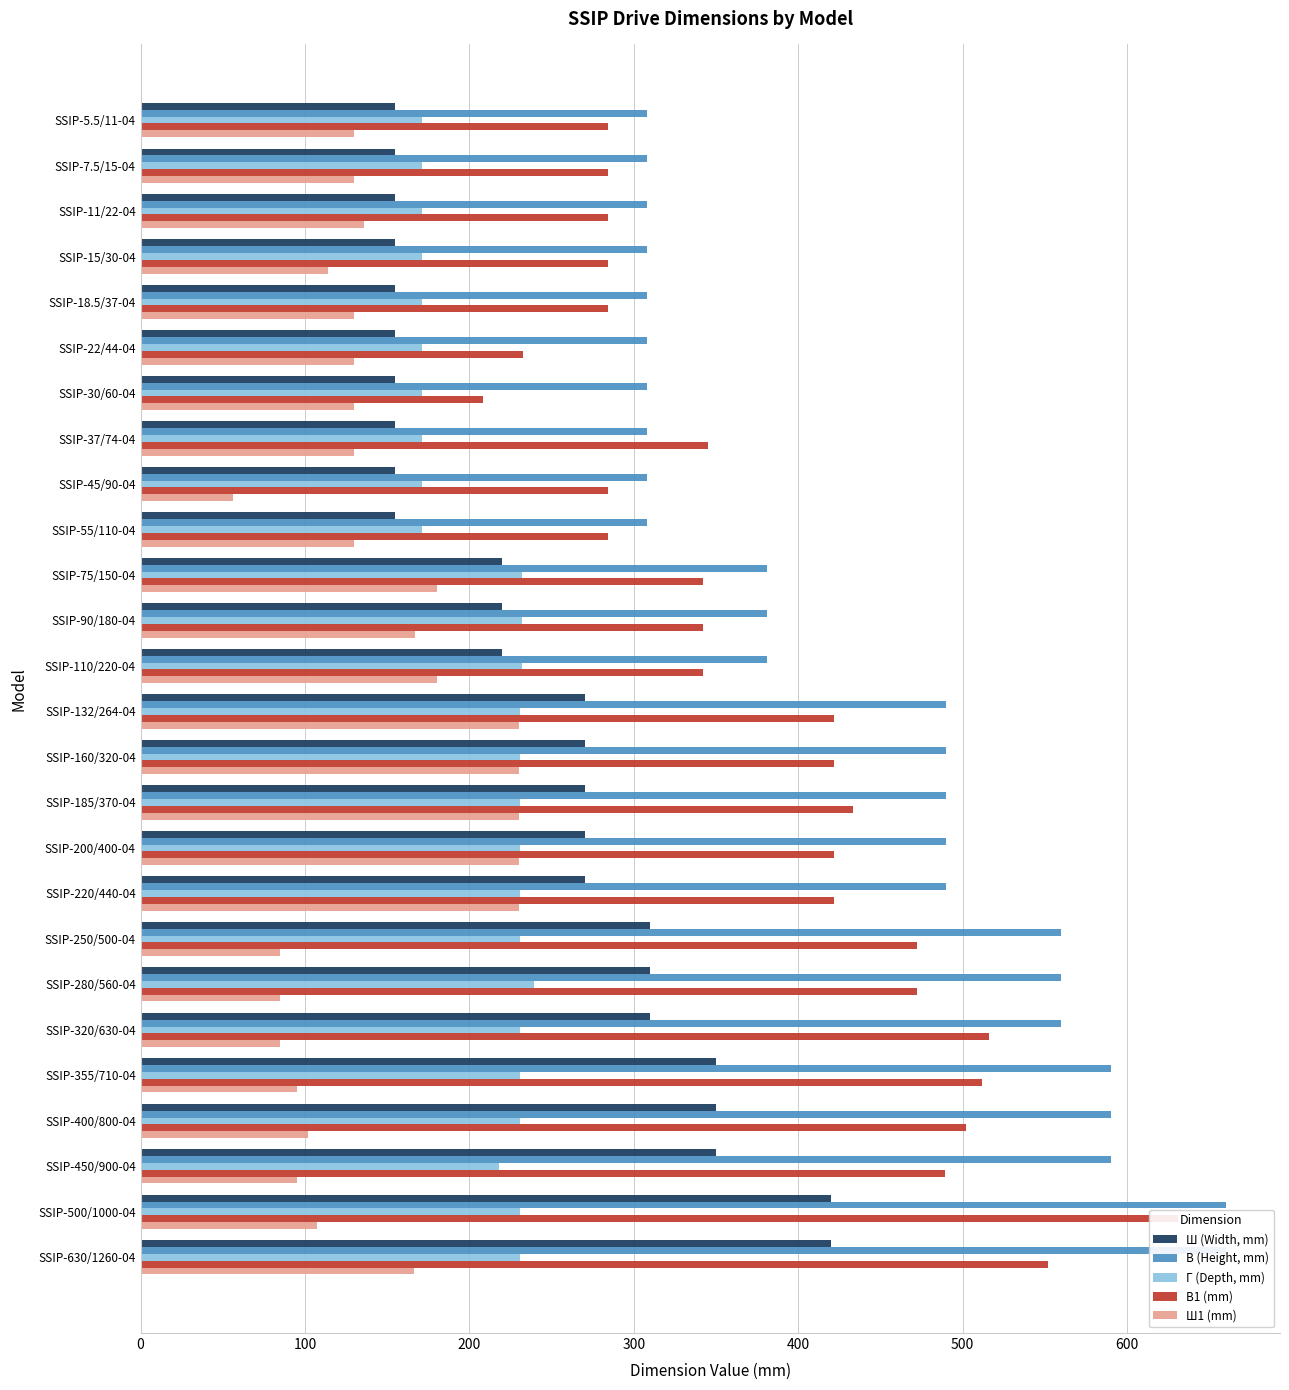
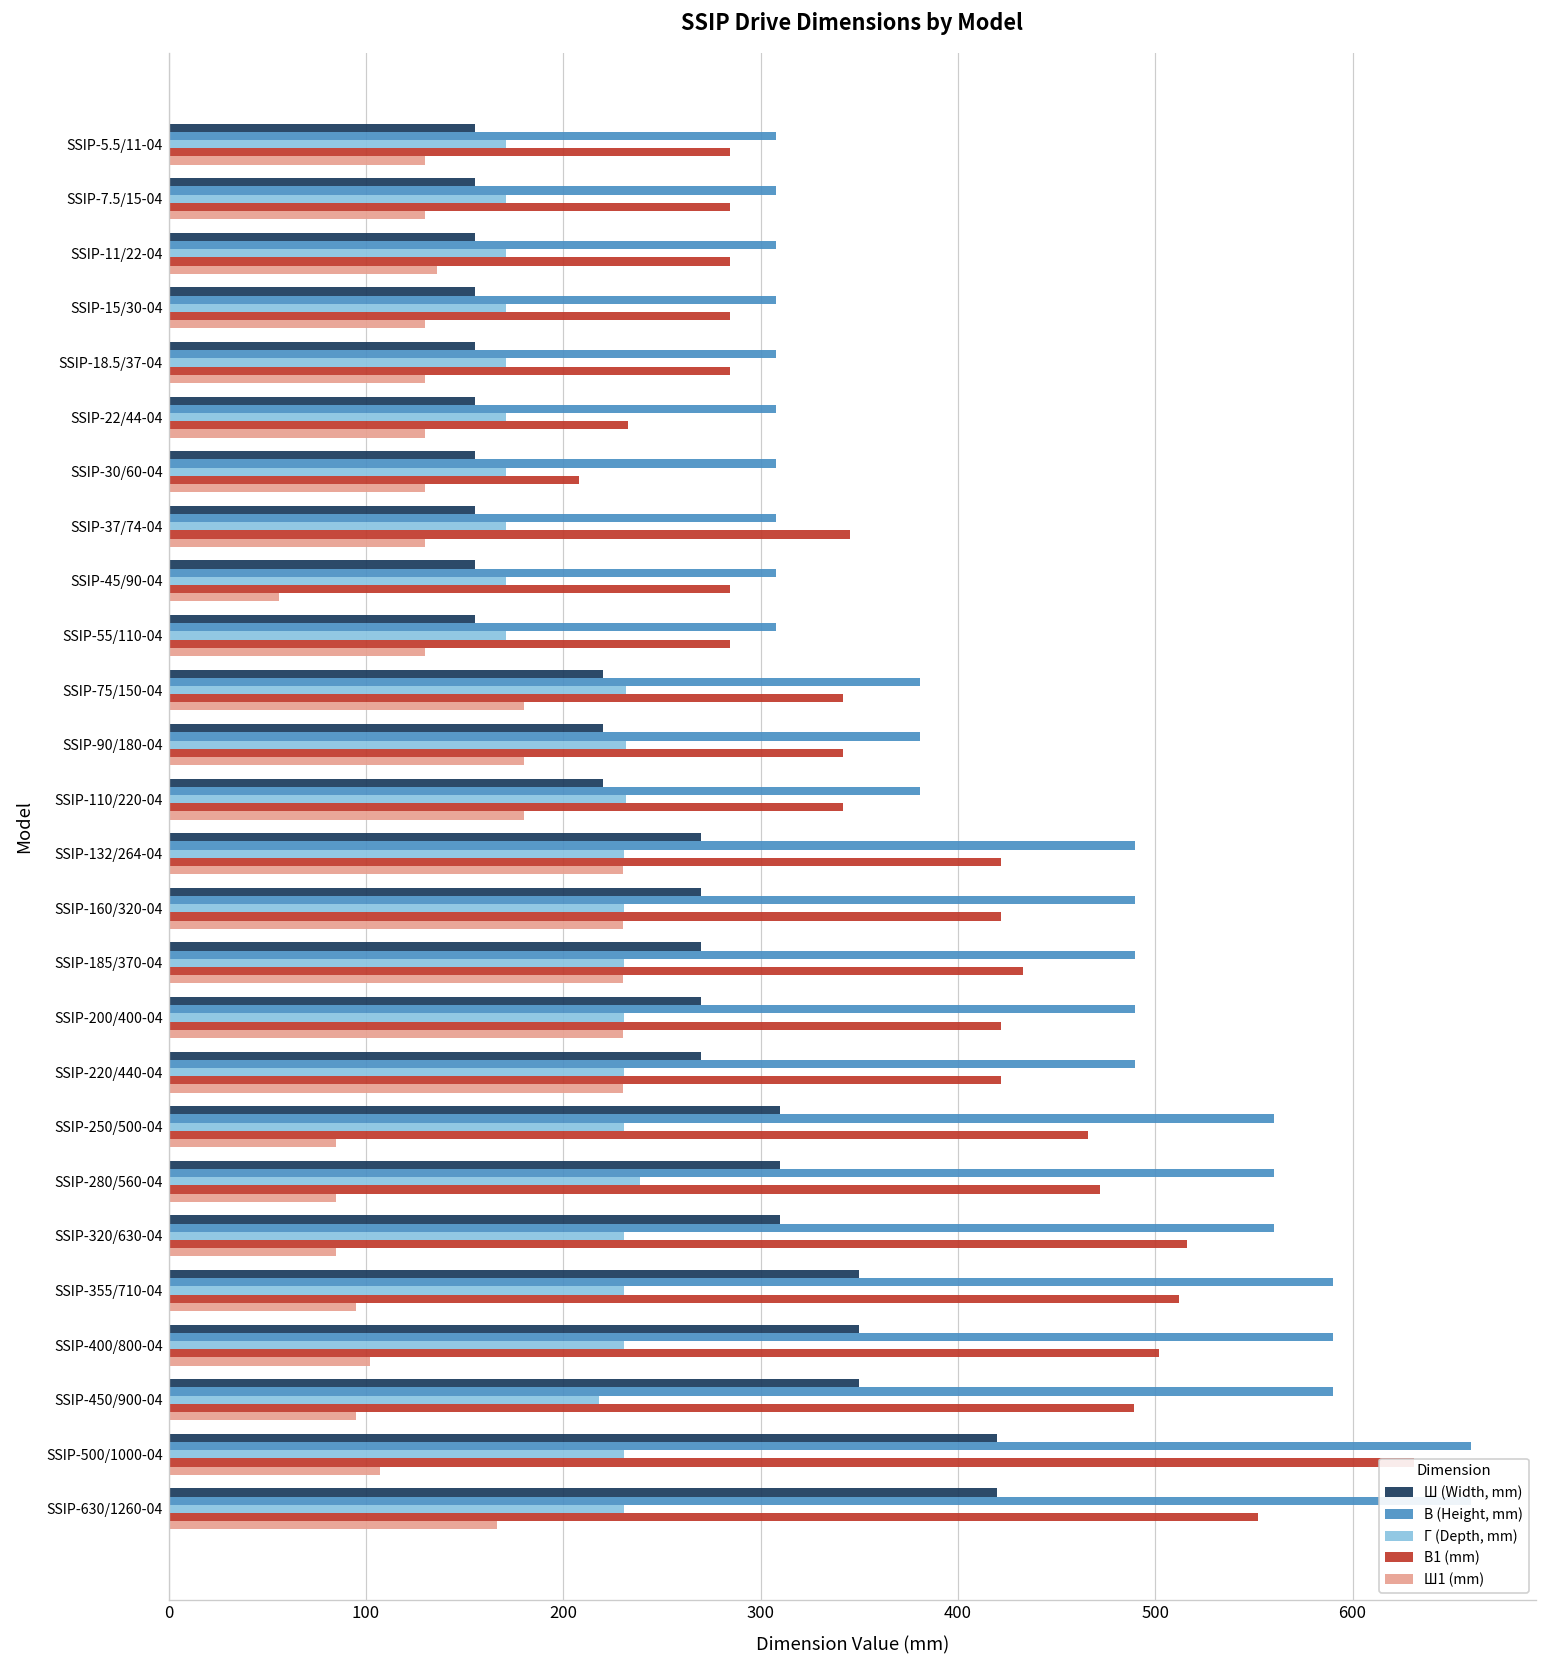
  {
    "Ш (Width, mm)": {
      "SSIP-5.5/11-04": 155,
      "SSIP-7.5/15-04": 155,
      "SSIP-11/22-04": 155,
      "SSIP-15/30-04": 155,
      "SSIP-18.5/37-04": 155,
      "SSIP-22/44-04": 155,
      "SSIP-30/60-04": 155,
      "SSIP-37/74-04": 155,
      "SSIP-45/90-04": 155,
      "SSIP-55/110-04": 155,
      "SSIP-75/150-04": 220,
      "SSIP-90/180-04": 220,
      "SSIP-110/220-04": 220,
      "SSIP-132/264-04": 270,
      "SSIP-160/320-04": 270,
      "SSIP-185/370-04": 270,
      "SSIP-200/400-04": 270,
      "SSIP-220/440-04": 270,
      "SSIP-250/500-04": 310,
      "SSIP-280/560-04": 310,
      "SSIP-320/630-04": 310,
      "SSIP-355/710-04": 350,
      "SSIP-400/800-04": 350,
      "SSIP-450/900-04": 350,
      "SSIP-500/1000-04": 420,
      "SSIP-630/1260-04": 420
    },
    "В (Height, mm)": {
      "SSIP-5.5/11-04": 308,
      "SSIP-7.5/15-04": 308,
      "SSIP-11/22-04": 308,
      "SSIP-15/30-04": 308,
      "SSIP-18.5/37-04": 308,
      "SSIP-22/44-04": 308,
      "SSIP-30/60-04": 308,
      "SSIP-37/74-04": 308,
      "SSIP-45/90-04": 308,
      "SSIP-55/110-04": 308,
      "SSIP-75/150-04": 381,
      "SSIP-90/180-04": 381,
      "SSIP-110/220-04": 381,
      "SSIP-132/264-04": 490,
      "SSIP-160/320-04": 490,
      "SSIP-185/370-04": 490,
      "SSIP-200/400-04": 490,
      "SSIP-220/440-04": 490,
      "SSIP-250/500-04": 560,
      "SSIP-280/560-04": 560,
      "SSIP-320/630-04": 560,
      "SSIP-355/710-04": 590,
      "SSIP-400/800-04": 590,
      "SSIP-450/900-04": 590,
      "SSIP-500/1000-04": 660
    },
    "Г (Depth, mm)": {
      "SSIP-5.5/11-04": 171,
      "SSIP-7.5/15-04": 171,
      "SSIP-11/22-04": 171,
      "SSIP-15/30-04": 171,
      "SSIP-18.5/37-04": 171,
      "SSIP-22/44-04": 171,
      "SSIP-30/60-04": 171,
      "SSIP-37/74-04": 171,
      "SSIP-45/90-04": 171,
      "SSIP-55/110-04": 171,
      "SSIP-75/150-04": 232,
      "SSIP-90/180-04": 232,
      "SSIP-110/220-04": 232,
      "SSIP-132/264-04": 231,
      "SSIP-160/320-04": 231,
      "SSIP-185/370-04": 231,
      "SSIP-200/400-04": 231,
      "SSIP-220/440-04": 231,
      "SSIP-250/500-04": 231,
      "SSIP-280/560-04": 239,
      "SSIP-320/630-04": 231,
      "SSIP-355/710-04": 231,
      "SSIP-400/800-04": 231,
      "SSIP-450/900-04": 218,
      "SSIP-500/1000-04": 231,
      "SSIP-630/1260-04": 231
    },
    "В1 (mm)": {
      "SSIP-5.5/11-04": 285,
      "SSIP-7.5/15-04": 285,
      "SSIP-11/22-04": 285,
      "SSIP-15/30-04": 285,
      "SSIP-18.5/37-04": 285,
      "SSIP-22/44-04": 233,
      "SSIP-30/60-04": 208,
      "SSIP-37/74-04": 345,
      "SSIP-45/90-04": 285,
      "SSIP-55/110-04": 285,
      "SSIP-75/150-04": 342,
      "SSIP-90/180-04": 342,
      "SSIP-110/220-04": 342,
      "SSIP-132/264-04": 422,
      "SSIP-160/320-04": 422,
      "SSIP-185/370-04": 433,
      "SSIP-200/400-04": 422,
      "SSIP-220/440-04": 422,
-     "SSIP-250/500-04": 472,
+     "SSIP-250/500-04": 466,
      "SSIP-280/560-04": 472,
      "SSIP-320/630-04": 516,
      "SSIP-355/710-04": 512,
      "SSIP-400/800-04": 502,
      "SSIP-450/900-04": 489,
      "SSIP-630/1260-04": 552
    },
    "Ш1 (mm)": {
      "SSIP-5.5/11-04": 130,
      "SSIP-7.5/15-04": 130,
      "SSIP-11/22-04": 136,
-     "SSIP-15/30-04": 114,
+     "SSIP-15/30-04": 130,
      "SSIP-18.5/37-04": 130,
      "SSIP-22/44-04": 130,
      "SSIP-30/60-04": 130,
      "SSIP-37/74-04": 130,
      "SSIP-45/90-04": 56,
      "SSIP-55/110-04": 130,
      "SSIP-75/150-04": 180,
-     "SSIP-90/180-04": 167,
+     "SSIP-90/180-04": 180,
      "SSIP-110/220-04": 180,
      "SSIP-132/264-04": 230,
      "SSIP-160/320-04": 230,
      "SSIP-185/370-04": 230,
      "SSIP-200/400-04": 230,
      "SSIP-220/440-04": 230,
      "SSIP-250/500-04": 85,
      "SSIP-280/560-04": 85,
      "SSIP-320/630-04": 85,
      "SSIP-355/710-04": 95,
      "SSIP-400/800-04": 102,
      "SSIP-450/900-04": 95,
      "SSIP-500/1000-04": 107,
      "SSIP-630/1260-04": 166
    }
  }
